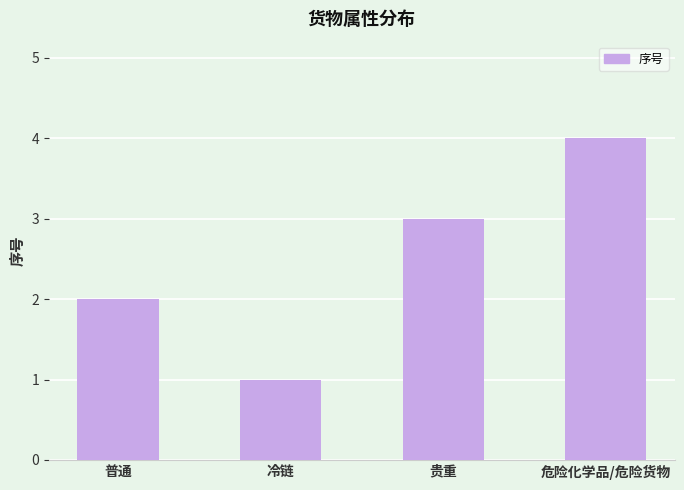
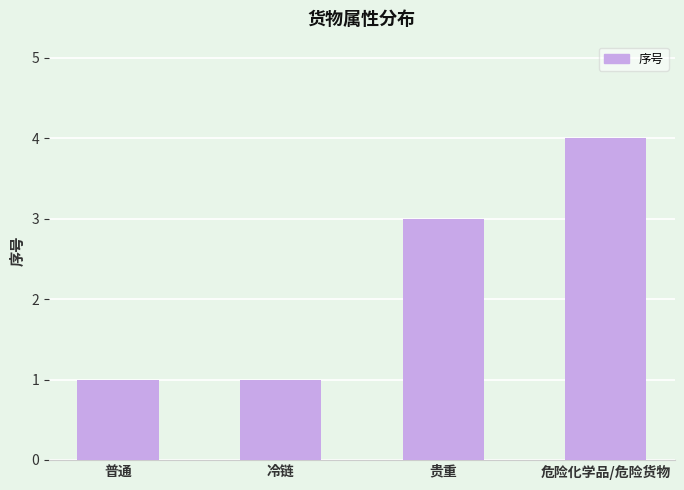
  {
-   "普通": 2,
+   "普通": 1,
    "冷链": 1,
    "贵重": 3,
    "危险化学品/危险货物": 4
  }
